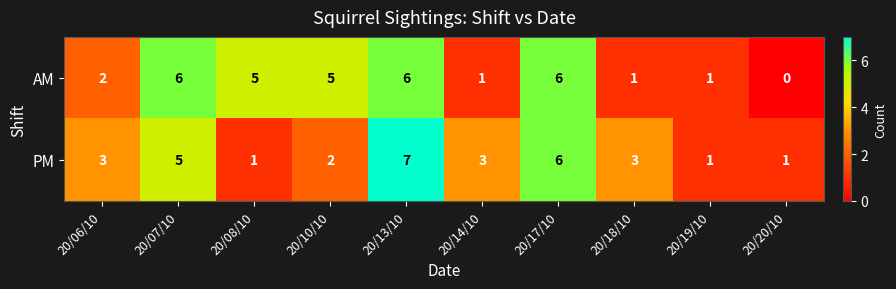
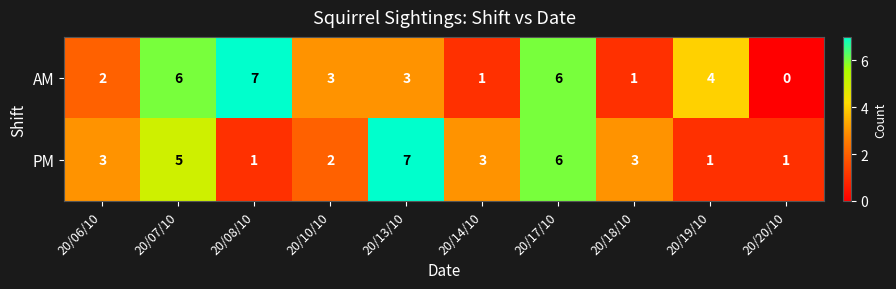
  {
    "AM": {
      "20/06/10": 2,
      "20/07/10": 6,
-     "20/08/10": 5,
-     "20/10/10": 5,
-     "20/13/10": 6,
+     "20/08/10": 7,
+     "20/10/10": 3,
+     "20/13/10": 3,
      "20/14/10": 1,
      "20/17/10": 6,
      "20/18/10": 1,
-     "20/19/10": 1,
+     "20/19/10": 4,
      "20/20/10": 0
    },
    "PM": {
      "20/06/10": 3,
      "20/07/10": 5,
      "20/08/10": 1,
      "20/10/10": 2,
      "20/13/10": 7,
      "20/14/10": 3,
      "20/17/10": 6,
      "20/18/10": 3,
      "20/19/10": 1,
      "20/20/10": 1
    }
  }
